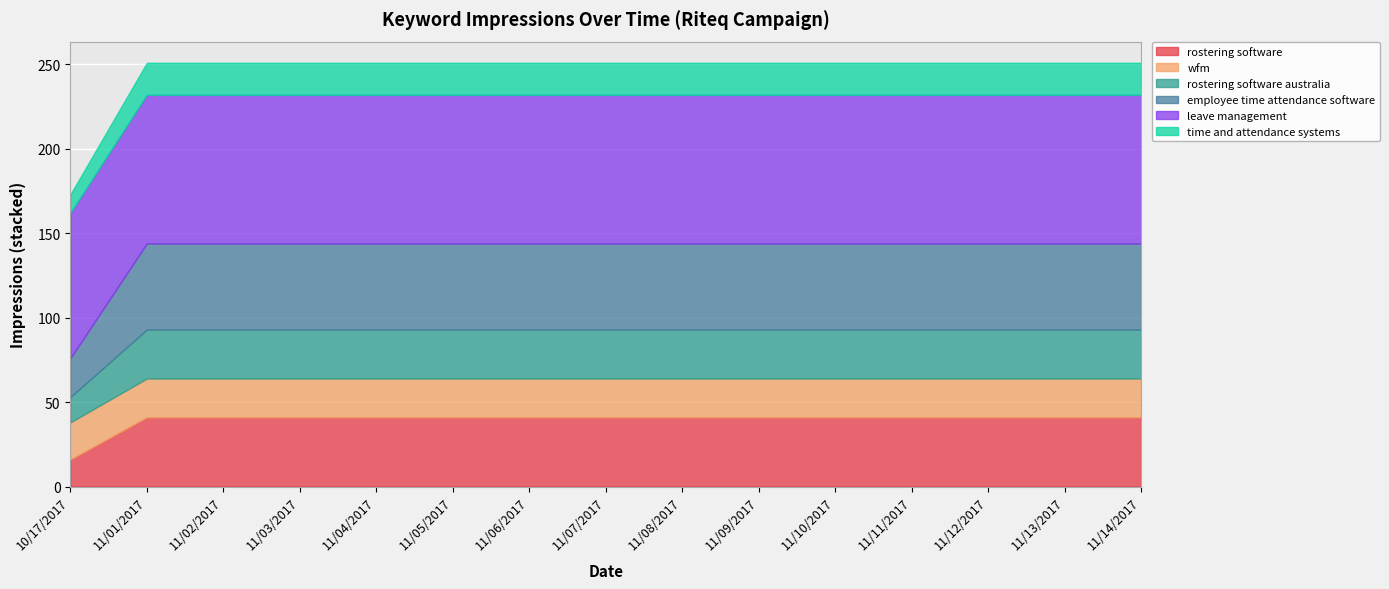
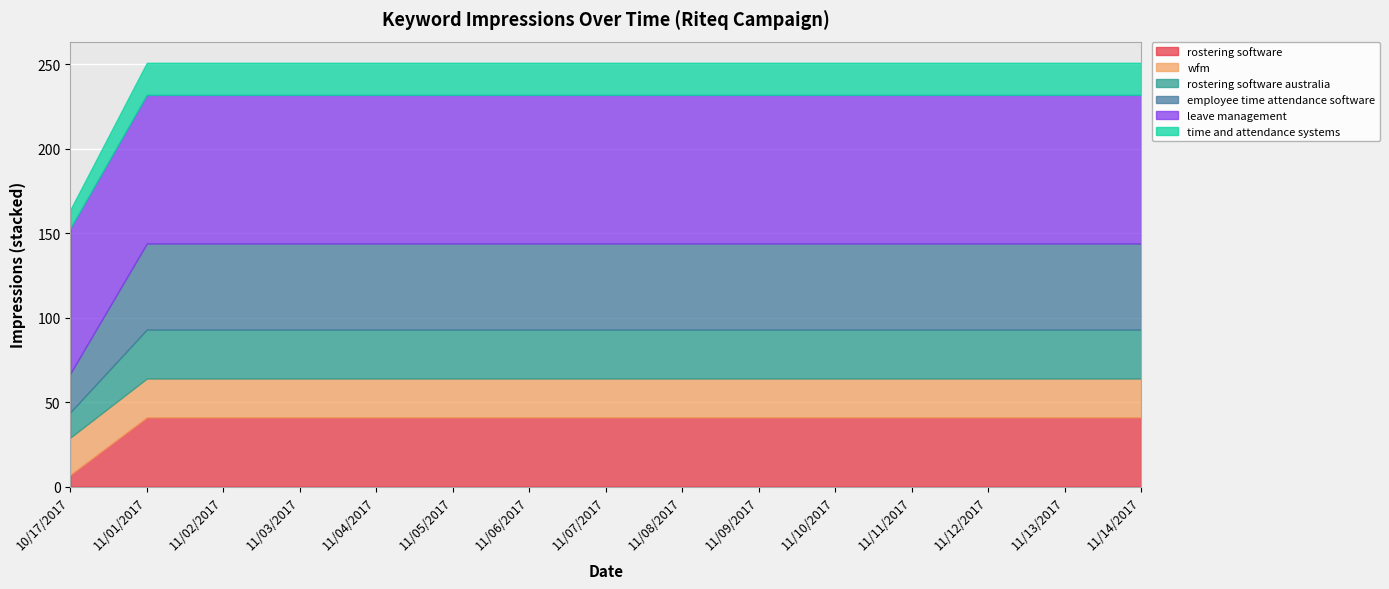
  {
    "rostering software": {
-     "10/17/2017": 16,
+     "10/17/2017": 7,
      "11/01/2017": 41,
      "11/02/2017": 41,
      "11/03/2017": 41,
      "11/04/2017": 41,
      "11/05/2017": 41,
      "11/06/2017": 41,
      "11/07/2017": 41,
      "11/08/2017": 41,
      "11/09/2017": 41,
      "11/10/2017": 41,
      "11/11/2017": 41,
      "11/12/2017": 41,
      "11/13/2017": 41,
      "11/14/2017": 41
    },
    "wfm": {
      "10/17/2017": 22,
      "11/01/2017": 23,
      "11/02/2017": 23,
      "11/03/2017": 23,
      "11/04/2017": 23,
      "11/05/2017": 23,
      "11/06/2017": 23,
      "11/07/2017": 23,
      "11/08/2017": 23,
      "11/09/2017": 23,
      "11/10/2017": 23,
      "11/11/2017": 23,
      "11/12/2017": 23,
      "11/13/2017": 23,
      "11/14/2017": 23
    },
    "leave management": {
      "10/17/2017": 86,
      "11/01/2017": 88,
      "11/02/2017": 88,
      "11/03/2017": 88,
      "11/04/2017": 88,
      "11/05/2017": 88,
      "11/06/2017": 88,
      "11/07/2017": 88,
      "11/08/2017": 88,
      "11/09/2017": 88,
      "11/10/2017": 88,
      "11/11/2017": 88,
      "11/12/2017": 88,
      "11/13/2017": 88,
      "11/14/2017": 88
    },
    "time and attendance systems": {
      "10/17/2017": 11,
      "11/01/2017": 19,
      "11/02/2017": 19,
      "11/03/2017": 19,
      "11/04/2017": 19,
      "11/05/2017": 19,
      "11/06/2017": 19,
      "11/07/2017": 19,
      "11/08/2017": 19,
      "11/09/2017": 19,
      "11/10/2017": 19,
      "11/11/2017": 19,
      "11/12/2017": 19,
      "11/13/2017": 19,
      "11/14/2017": 19
    }
  }
